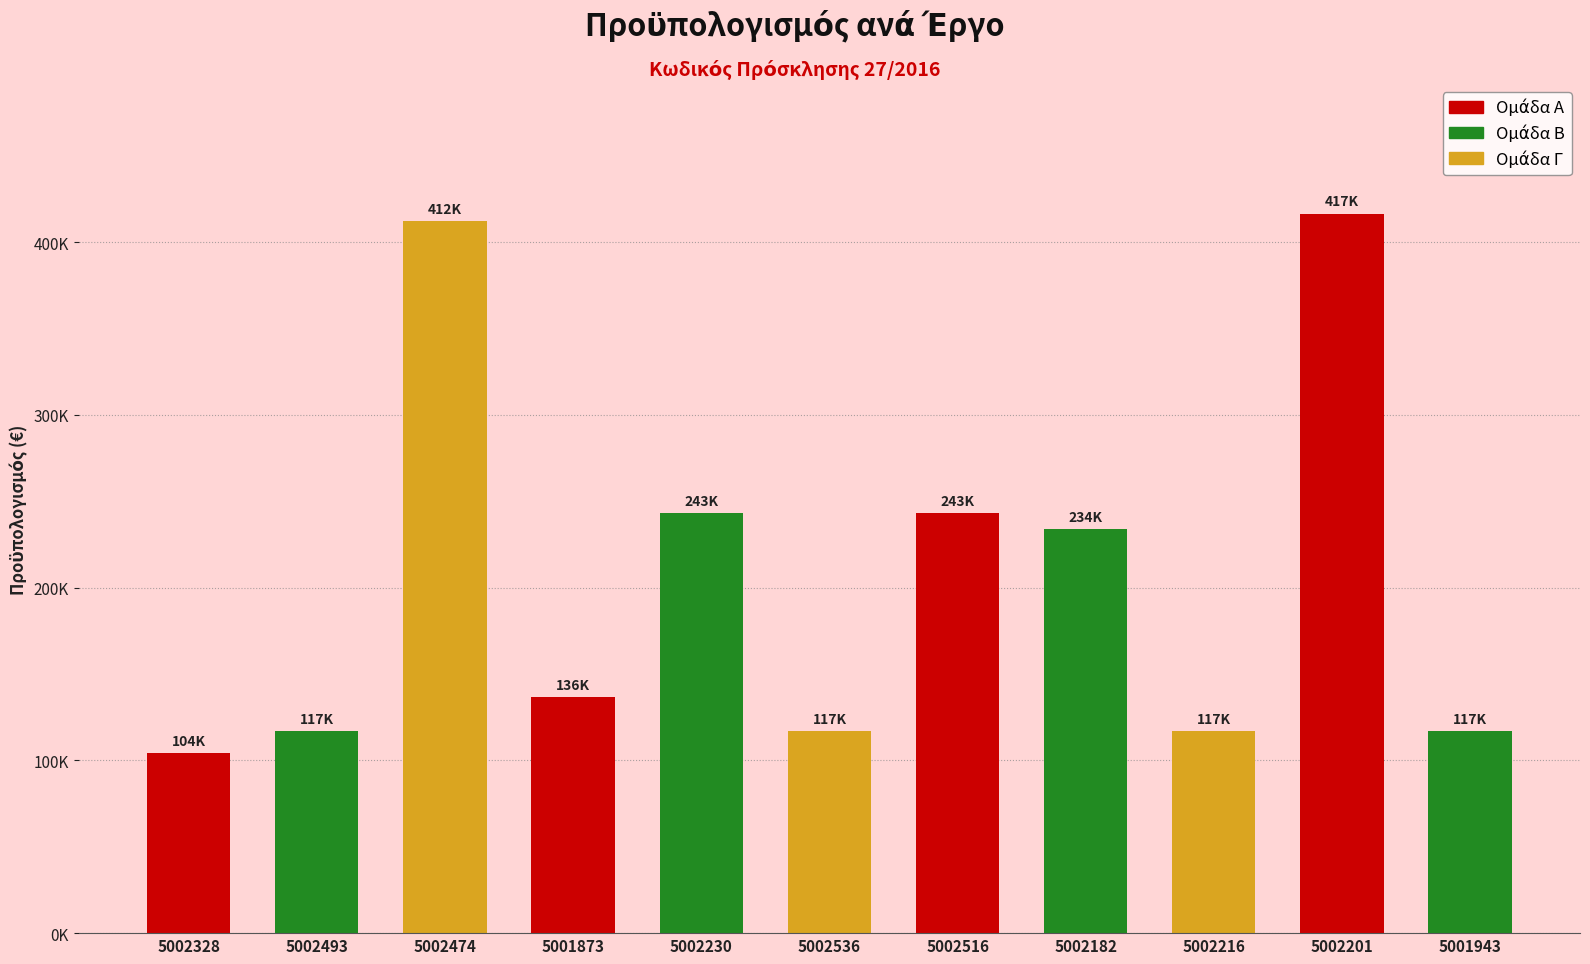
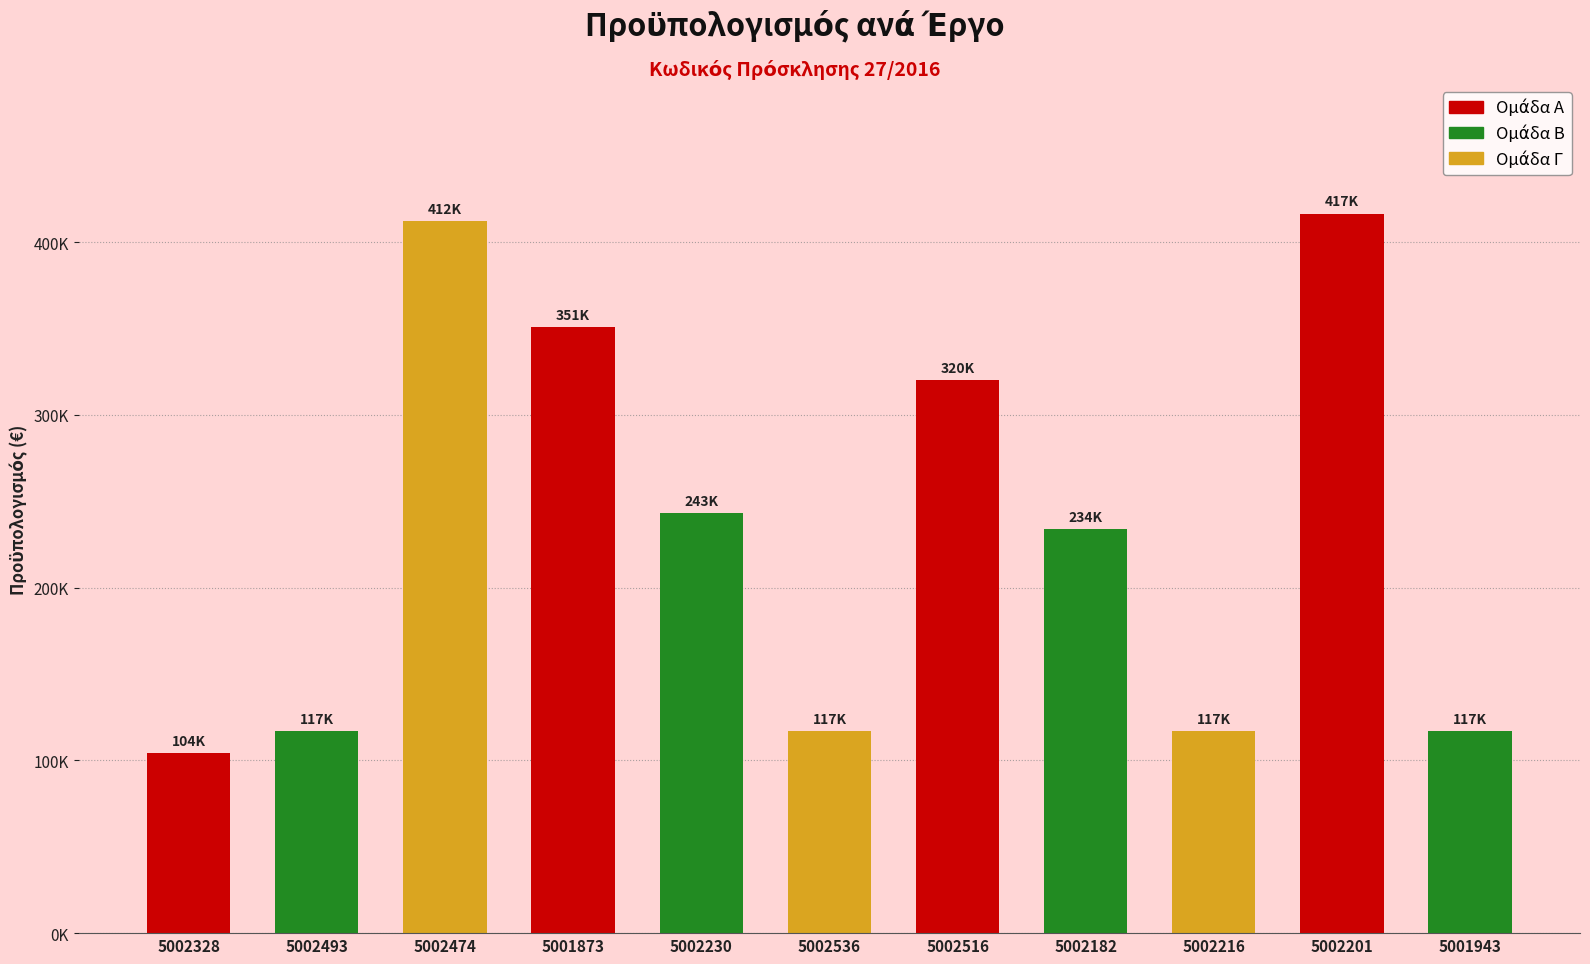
  {
    "5002328": "104K",
    "5002493": "117K",
    "5002474": "412K",
-   "5001873": "136K",
+   "5001873": "351K",
    "5002230": "243K",
    "5002536": "117K",
-   "5002516": "243K",
+   "5002516": "320K",
    "5002182": "234K",
    "5002216": "117K",
    "5002201": "417K",
    "5001943": "117K"
  }
